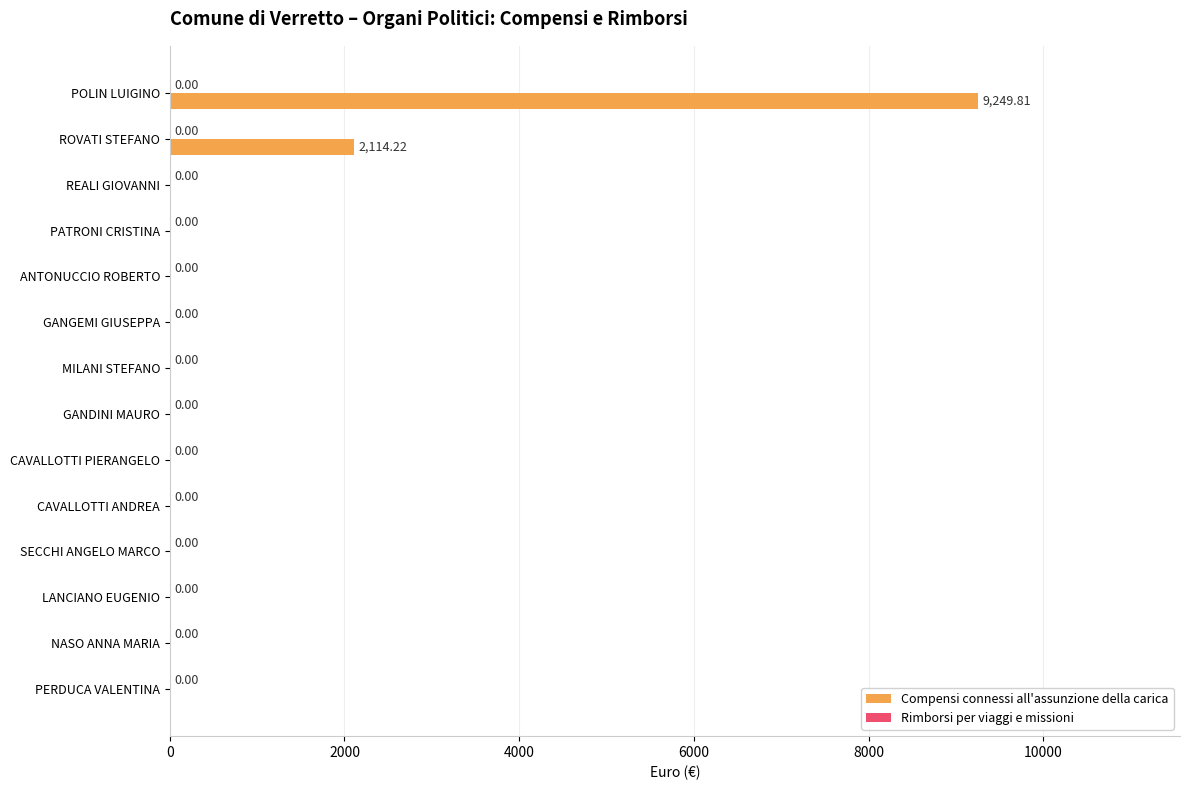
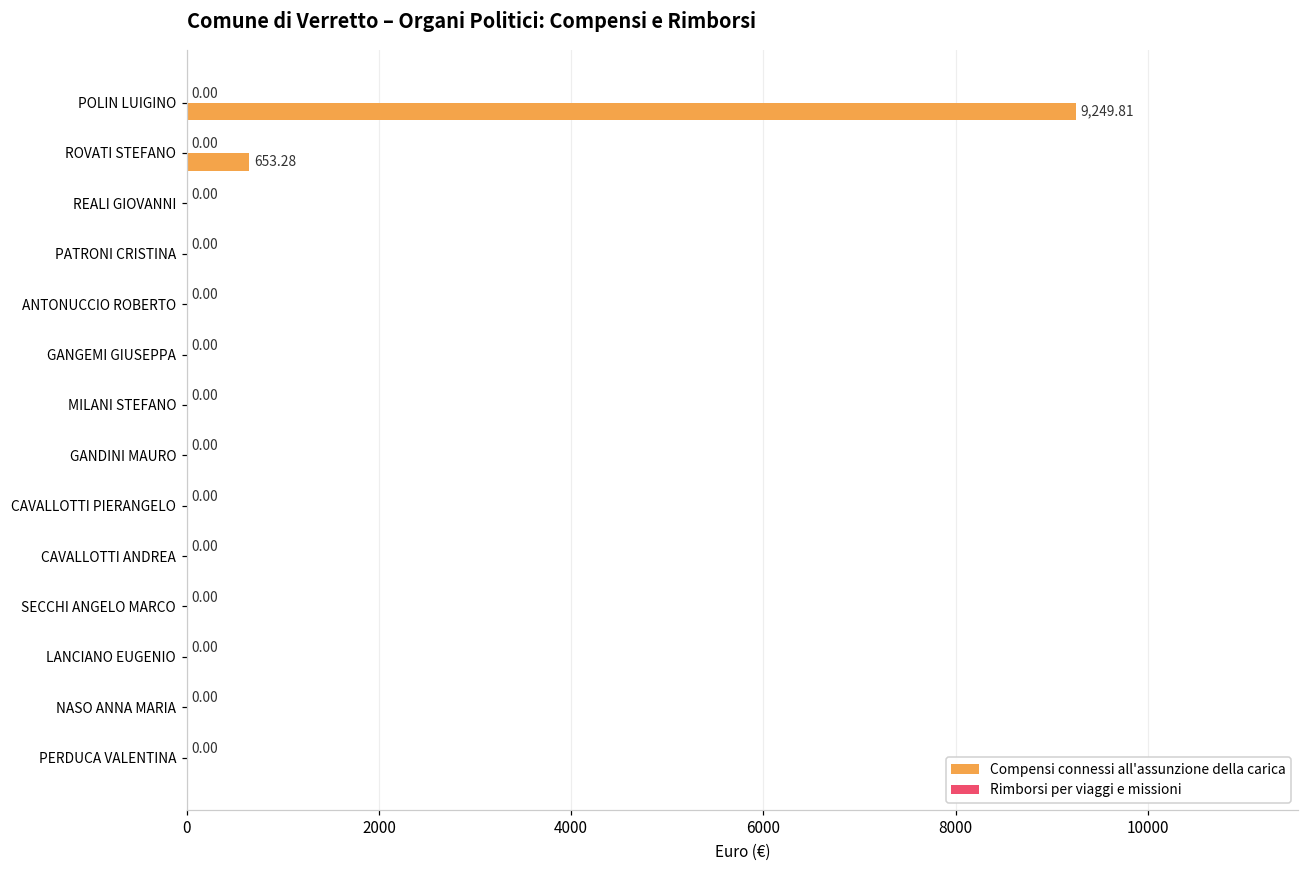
  {
    "Compensi connessi all'assunzione della carica": {
      "POLIN LUIGINO": "9,249.81",
-     "ROVATI STEFANO": "2,114.22"
+     "ROVATI STEFANO": "653.28"
    },
    "Rimborsi per viaggi e missioni": {
      "POLIN LUIGINO": "0.00",
      "ROVATI STEFANO": "0.00",
      "REALI GIOVANNI": "0.00",
      "PATRONI CRISTINA": "0.00",
      "ANTONUCCIO ROBERTO": "0.00",
      "GANGEMI GIUSEPPA": "0.00",
      "MILANI STEFANO": "0.00",
      "GANDINI MAURO": "0.00",
      "CAVALLOTTI PIERANGELO": "0.00",
      "CAVALLOTTI ANDREA": "0.00",
      "SECCHI ANGELO MARCO": "0.00",
      "LANCIANO EUGENIO": "0.00",
      "NASO ANNA MARIA": "0.00",
      "PERDUCA VALENTINA": "0.00"
    }
  }
